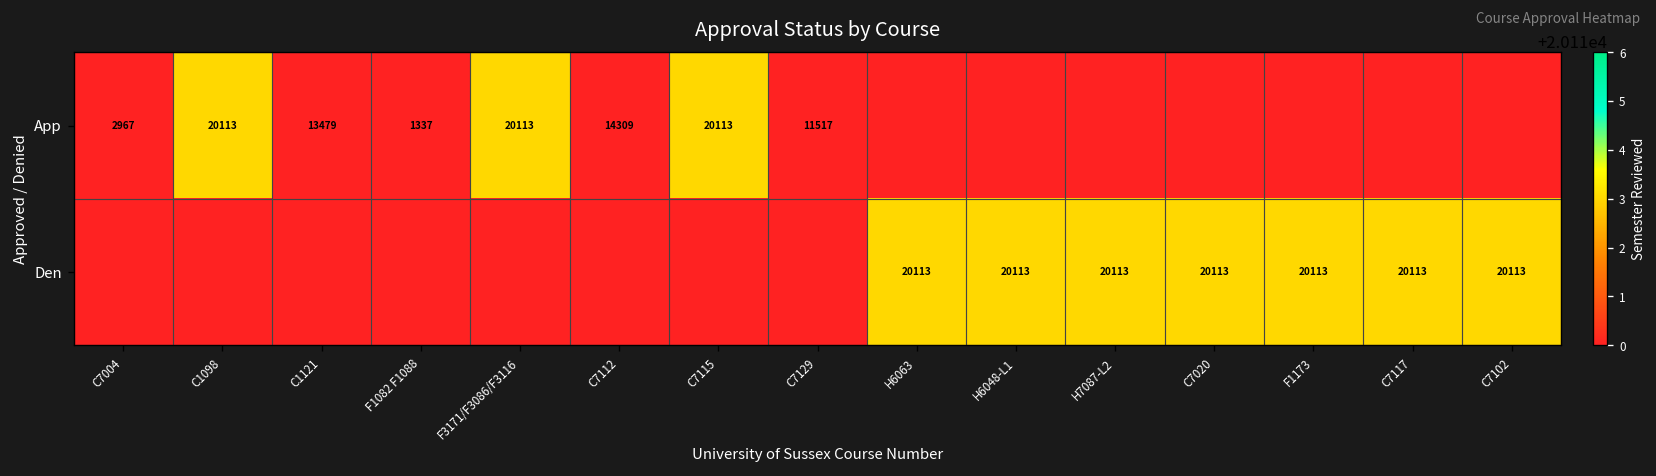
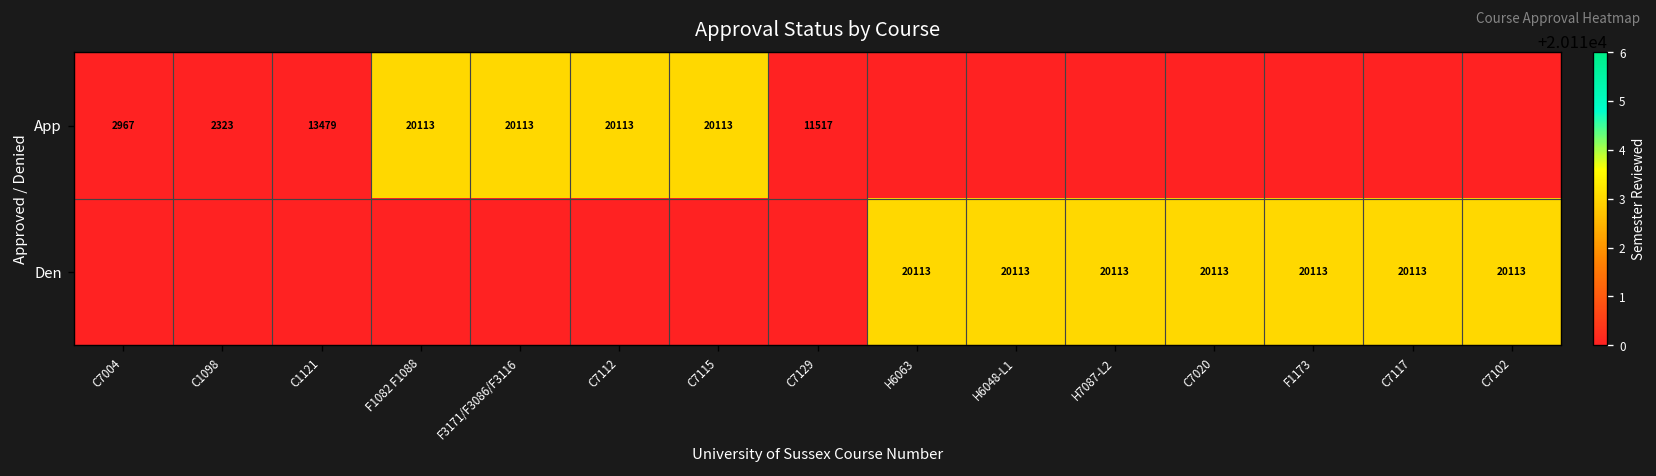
  {
    "App": {
      "C7004": 2967,
-     "C1098": 20113,
+     "C1098": 2323,
      "C1121": 13479,
-     "F1082 F1088": 1337,
+     "F1082 F1088": 20113,
      "F3171/F3086/F3116": 20113,
-     "C7112": 14309,
+     "C7112": 20113,
      "C7115": 20113,
      "C7129": 11517
    },
    "Den": {
      "H6063": 20113,
      "H6048-L1": 20113,
      "H7087-L2": 20113,
      "C7020": 20113,
      "F1173": 20113,
      "C7117": 20113,
      "C7102": 20113
    }
  }
